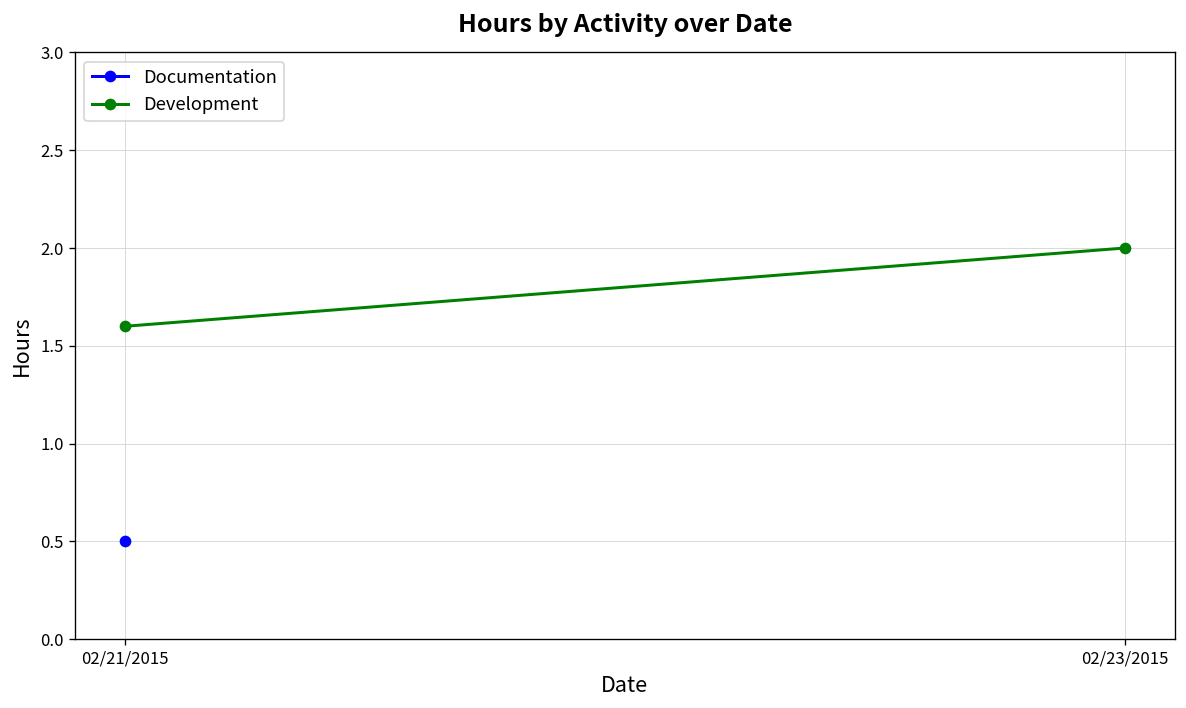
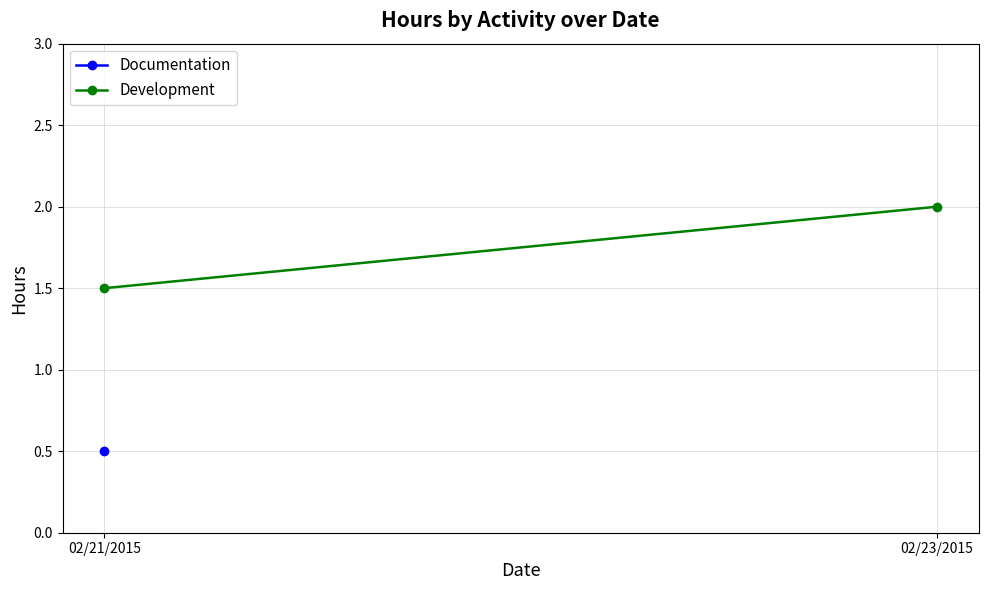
  {
    "Documentation": {
      "02/21/2015": 0.5
    },
    "Development": {
-     "02/21/2015": 1.6,
+     "02/21/2015": 1.5,
      "02/23/2015": 2.0
    }
  }
